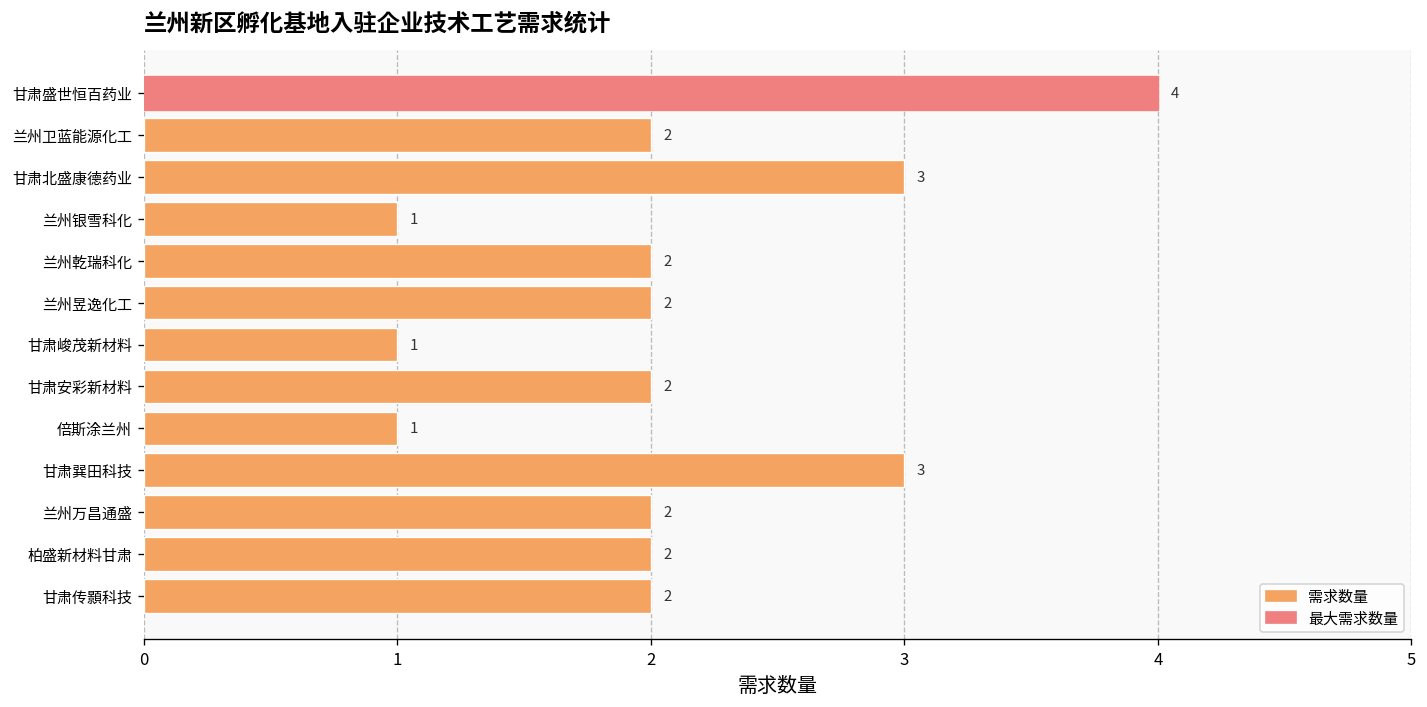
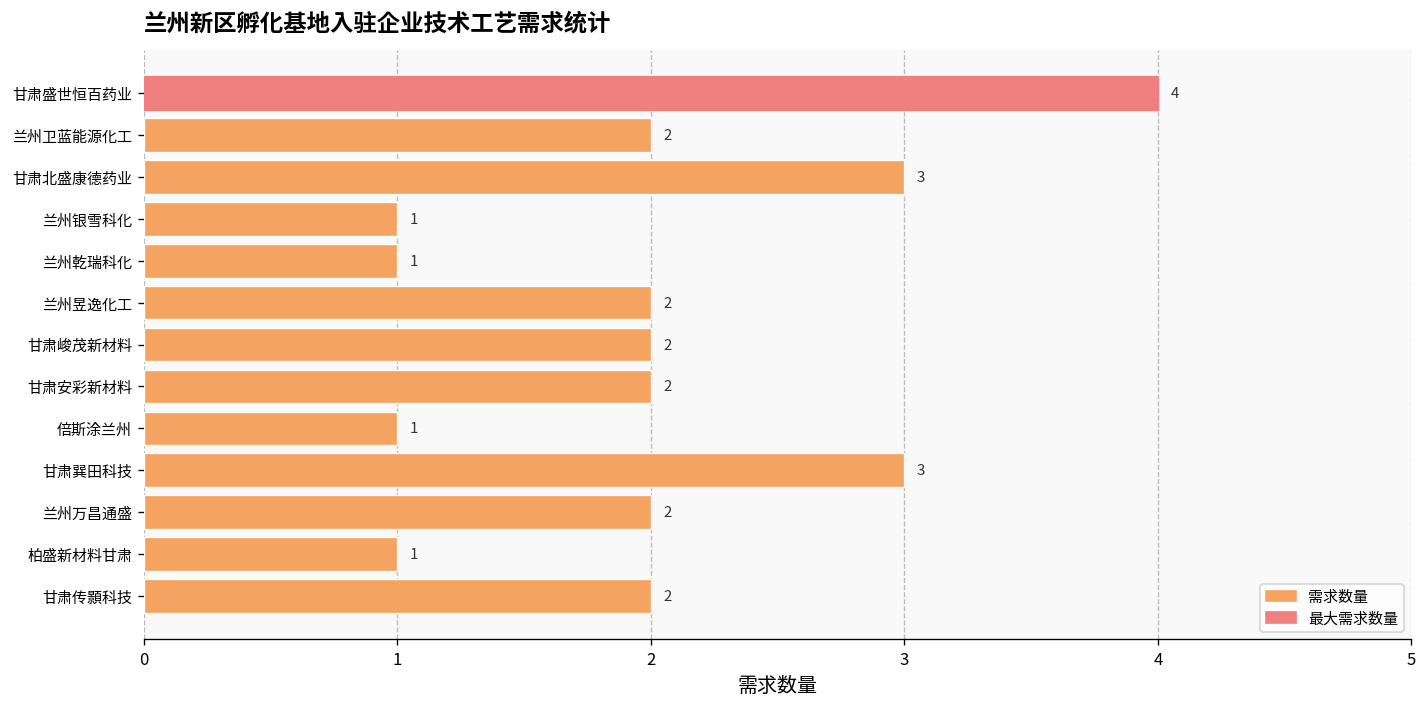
  {
    "甘肃盛世恒百药业": 4,
    "兰州卫蓝能源化工": 2,
    "甘肃北盛康德药业": 3,
    "兰州银雪科化": 1,
-   "兰州乾瑞科化": 2,
+   "兰州乾瑞科化": 1,
    "兰州昱逸化工": 2,
-   "甘肃峻茂新材料": 1,
+   "甘肃峻茂新材料": 2,
    "甘肃安彩新材料": 2,
    "倍斯涂兰州": 1,
    "甘肃巽田科技": 3,
    "兰州万昌通盛": 2,
-   "柏盛新材料甘肃": 2,
+   "柏盛新材料甘肃": 1,
    "甘肃传顥科技": 2
  }
